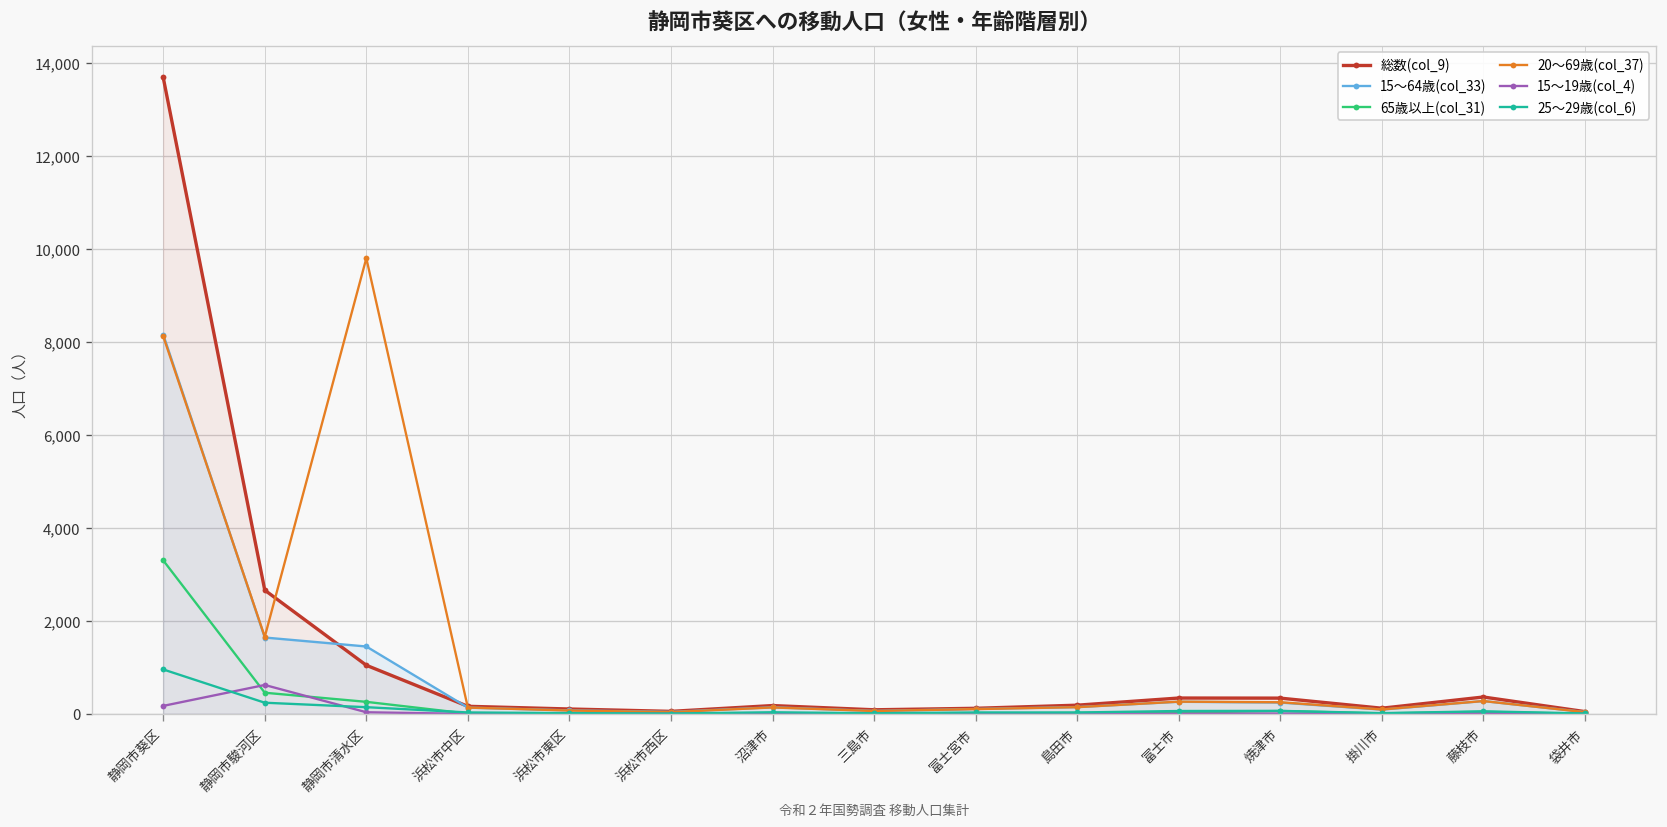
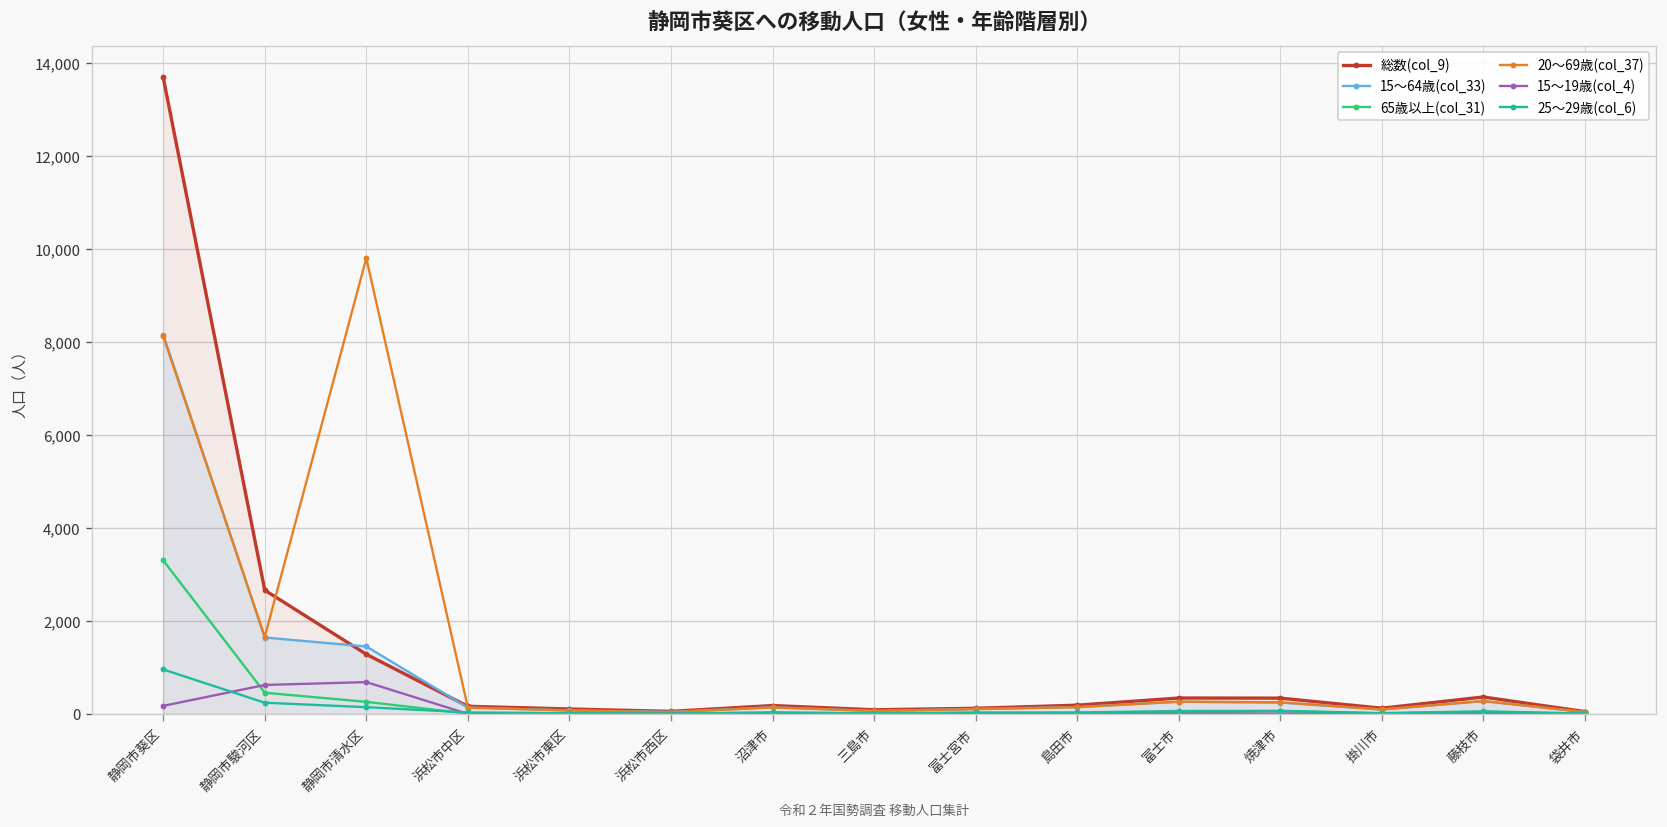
  {
    "総数(col_9)": {
      "静岡市葵区": "13,700",
      "静岡市駿河区": "2,700",
-     "静岡市清水区": "1,000",
+     "静岡市清水区": "1,300",
      "富士市": "300",
      "焼津市": "300",
      "藤枝市": "400"
    },
    "15～64歳(col_33)": {
      "静岡市清水区": "1,500"
    },
    "20～69歳(col_37)": {
      "静岡市清水区": "9,800"
    },
    "15～19歳(col_4)": {
      "静岡市葵区": "200",
      "静岡市駿河区": "600",
-     "静岡市清水区": "0"
+     "静岡市清水区": "700"
    }
  }
